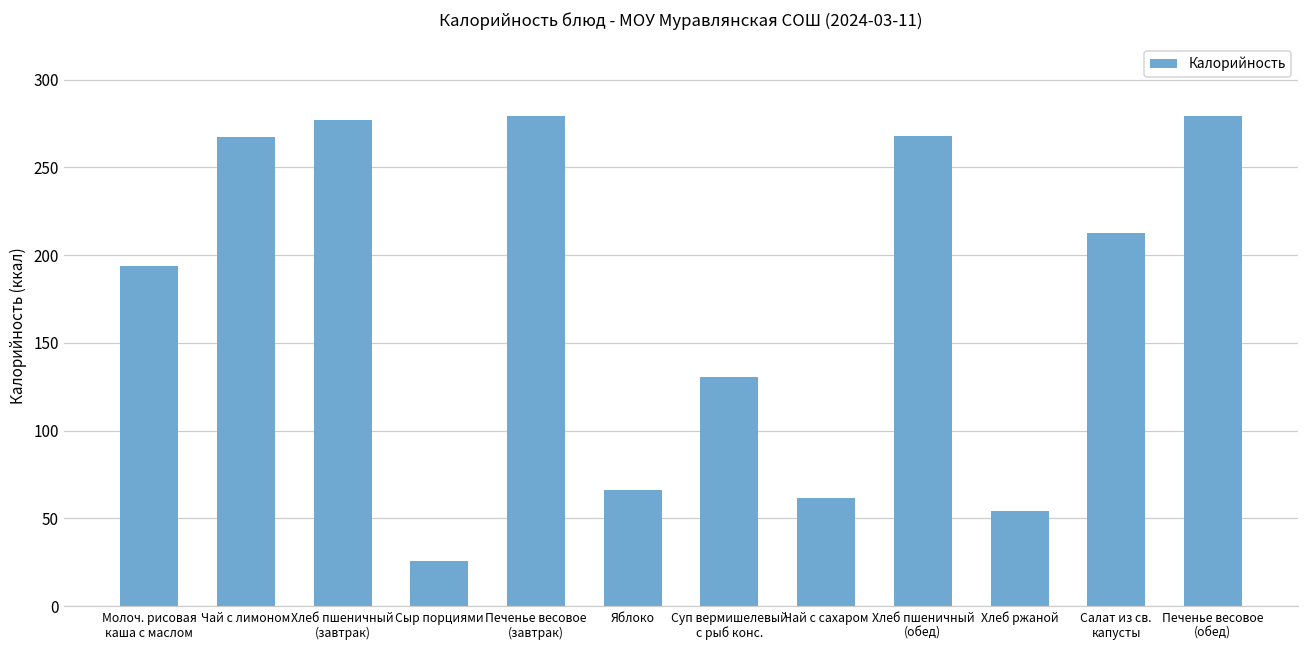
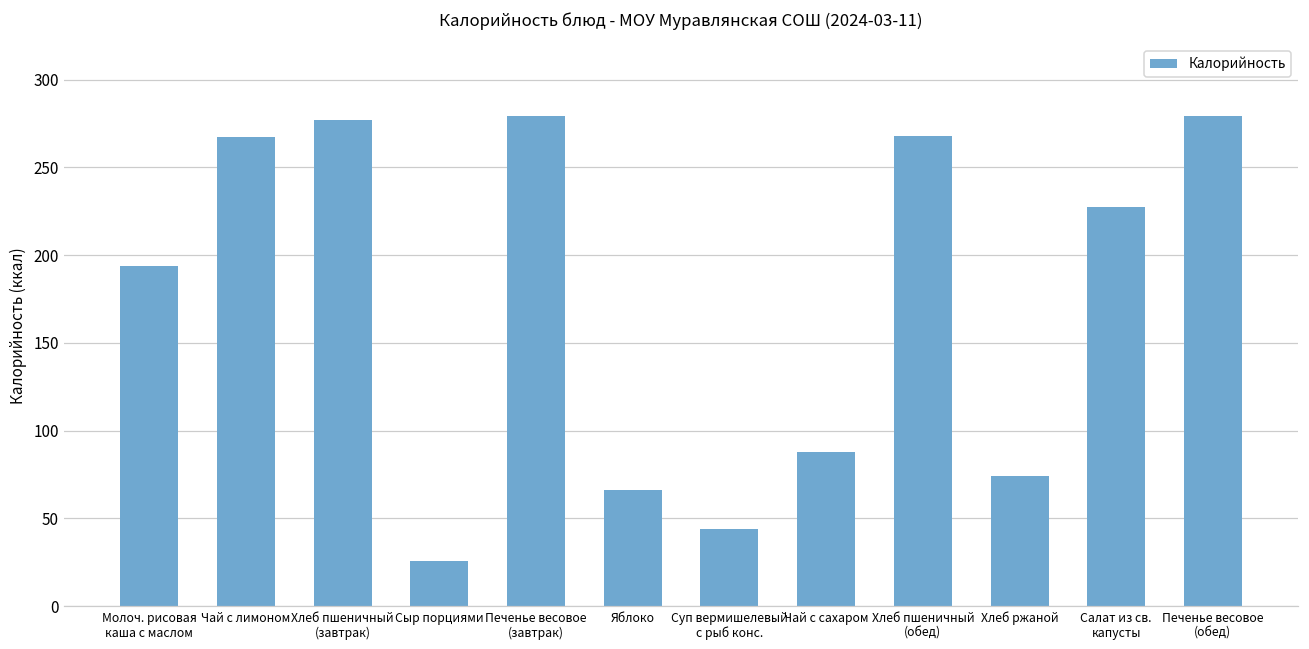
  {
    "Молоч. рисовая каша с маслом": 194,
    "Чай с лимоном": 267,
    "Хлеб пшеничный (завтрак)": 277,
    "Сыр порциями": 26,
    "Печенье весовое (завтрак)": 279,
    "Яблоко": 66,
-   "Суп вермишелевый с рыб конс.": 131,
-   "Чай с сахаром": 62,
+   "Суп вермишелевый с рыб конс.": 44,
+   "Чай с сахаром": 88,
    "Хлеб пшеничный (обед)": 268,
-   "Хлеб ржаной": 54,
-   "Салат из св. капусты": 213,
+   "Хлеб ржаной": 74,
+   "Салат из св. капусты": 227,
    "Печенье весовое (обед)": 279
  }
